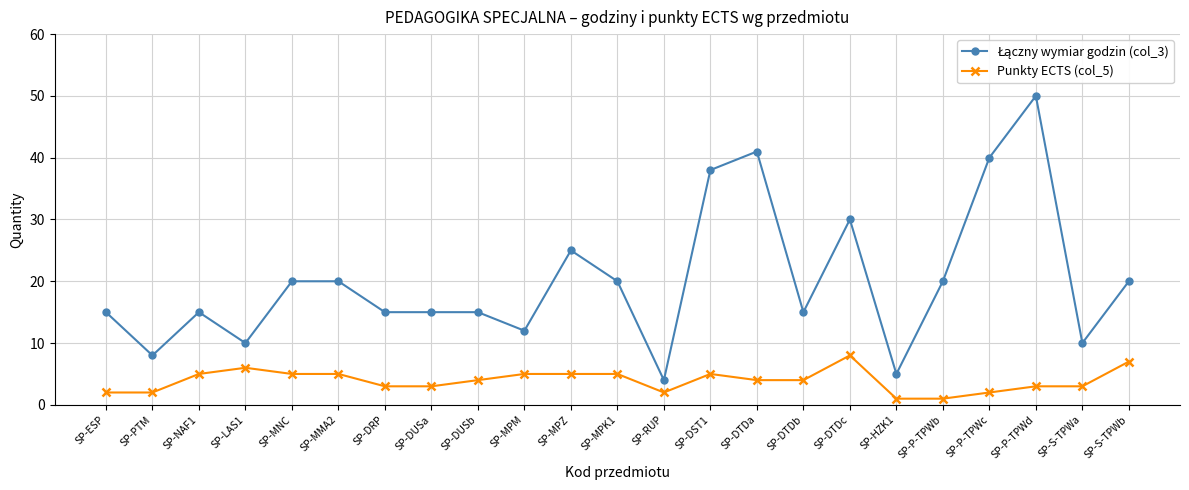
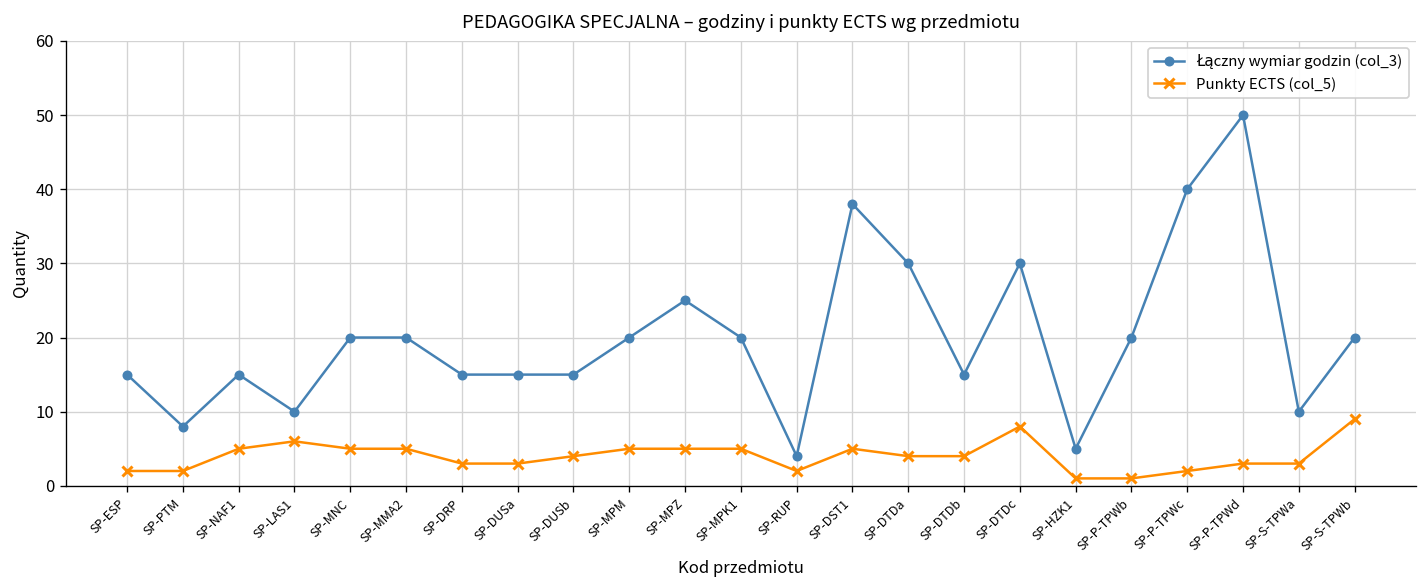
  {
    "Łączny wymiar godzin (col_3)": {
      "SP-ESP": 15,
      "SP-PTM": 8,
      "SP-NAF1": 15,
      "SP-LAS1": 10,
      "SP-MNC": 20,
      "SP-MMA2": 20,
      "SP-DRP": 15,
      "SP-DUSa": 15,
      "SP-DUSb": 15,
-     "SP-MPM": 12,
+     "SP-MPM": 20,
      "SP-MPZ": 25,
      "SP-MPK1": 20,
      "SP-RUP": 4,
      "SP-DST1": 38,
-     "SP-DTDa": 41,
+     "SP-DTDa": 30,
      "SP-DTDb": 15,
      "SP-DTDc": 30,
      "SP-HZK1": 5,
      "SP-P-TPWb": 20,
      "SP-P-TPWc": 40,
      "SP-P-TPWd": 50,
      "SP-S-TPWa": 10,
      "SP-S-TPWb": 20
    },
    "Punkty ECTS (col_5)": {
      "SP-ESP": 2,
      "SP-PTM": 2,
      "SP-NAF1": 5,
      "SP-LAS1": 6,
      "SP-MNC": 5,
      "SP-MMA2": 5,
      "SP-DRP": 3,
      "SP-DUSa": 3,
      "SP-DUSb": 4,
      "SP-MPM": 5,
      "SP-MPZ": 5,
      "SP-MPK1": 5,
      "SP-RUP": 2,
      "SP-DST1": 5,
      "SP-DTDa": 4,
      "SP-DTDb": 4,
      "SP-DTDc": 8,
      "SP-HZK1": 1,
      "SP-P-TPWb": 1,
      "SP-P-TPWc": 2,
      "SP-P-TPWd": 3,
      "SP-S-TPWa": 3,
-     "SP-S-TPWb": 7
+     "SP-S-TPWb": 9
    }
  }
